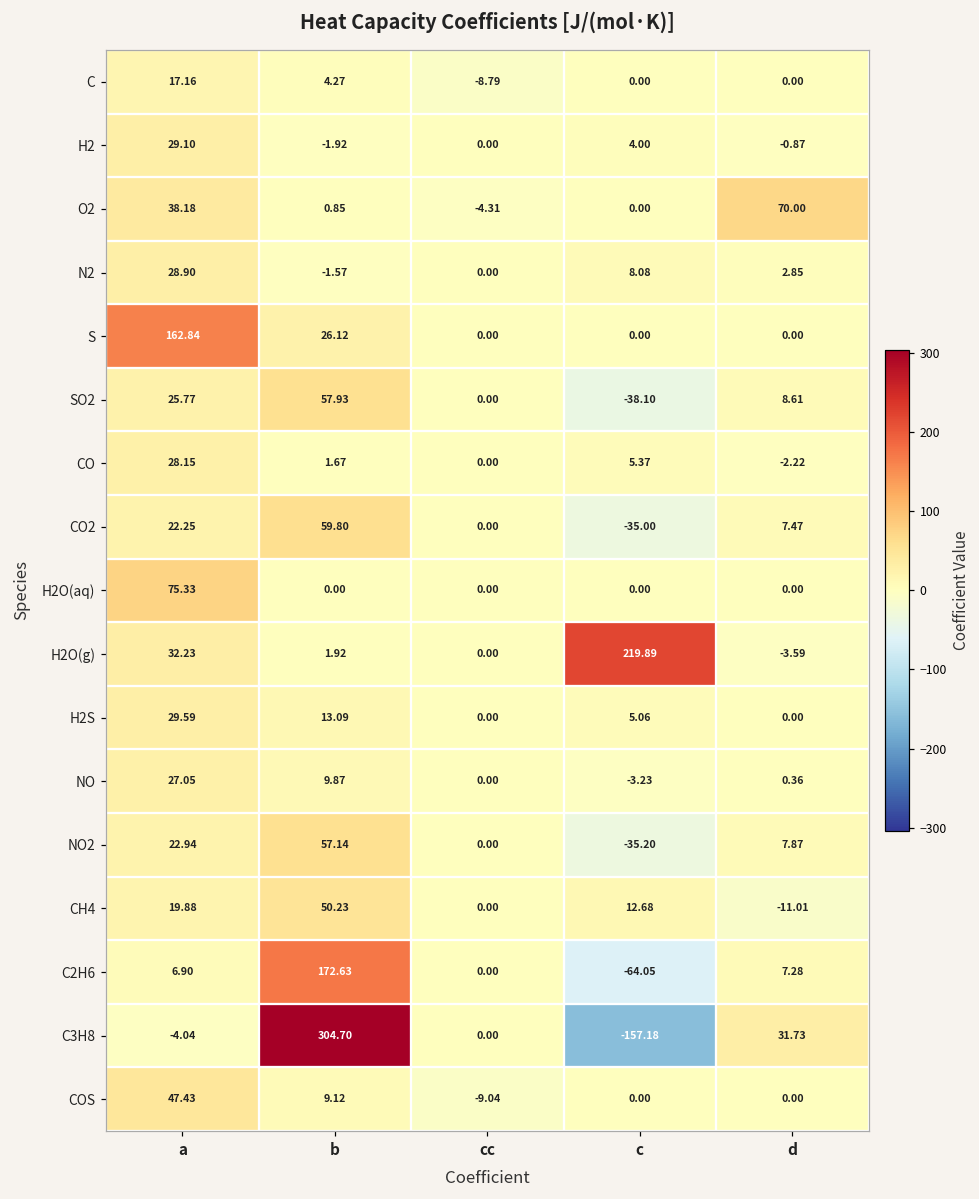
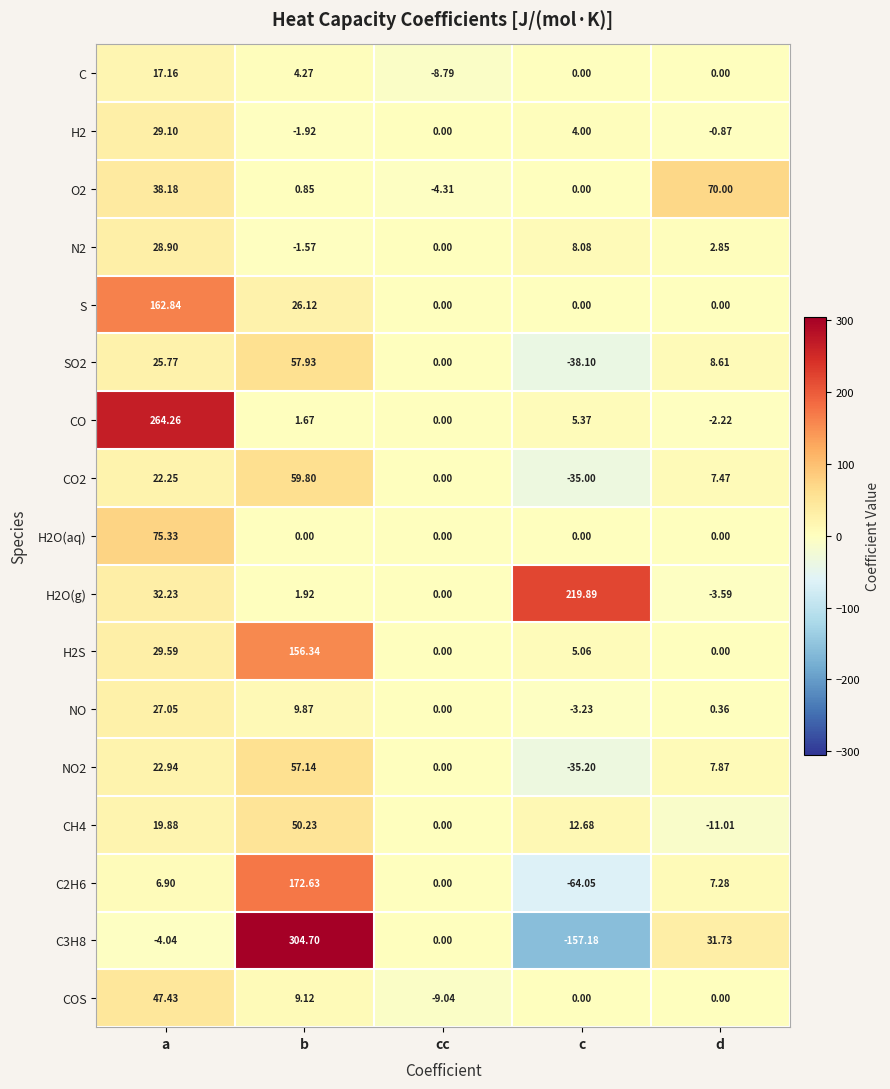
  {
    "C": {
      "a": 17.16,
      "b": 4.27,
      "cc": -8.79,
      "c": 0.00,
      "d": 0.00
    },
    "H2": {
      "a": 29.10,
      "b": -1.92,
      "cc": 0.00,
      "c": 4.00,
      "d": -0.87
    },
    "O2": {
      "a": 38.18,
      "b": 0.85,
      "cc": -4.31,
      "c": 0.00,
      "d": 70.00
    },
    "N2": {
      "a": 28.90,
      "b": -1.57,
      "cc": 0.00,
      "c": 8.08,
      "d": 2.85
    },
    "S": {
      "a": 162.84,
      "b": 26.12,
      "cc": 0.00,
      "c": 0.00,
      "d": 0.00
    },
    "SO2": {
      "a": 25.77,
      "b": 57.93,
      "cc": 0.00,
      "c": -38.10,
      "d": 8.61
    },
    "CO": {
-     "a": 28.15,
+     "a": 264.26,
      "b": 1.67,
      "cc": 0.00,
      "c": 5.37,
      "d": -2.22
    },
    "CO2": {
      "a": 22.25,
      "b": 59.80,
      "cc": 0.00,
      "c": -35.00,
      "d": 7.47
    },
    "H2O(aq)": {
      "a": 75.33,
      "b": 0.00,
      "cc": 0.00,
      "c": 0.00,
      "d": 0.00
    },
    "H2O(g)": {
      "a": 32.23,
      "b": 1.92,
      "cc": 0.00,
      "c": 219.89,
      "d": -3.59
    },
    "H2S": {
      "a": 29.59,
-     "b": 13.09,
+     "b": 156.34,
      "cc": 0.00,
      "c": 5.06,
      "d": 0.00
    },
    "NO": {
      "a": 27.05,
      "b": 9.87,
      "cc": 0.00,
      "c": -3.23,
      "d": 0.36
    },
    "NO2": {
      "a": 22.94,
      "b": 57.14,
      "cc": 0.00,
      "c": -35.20,
      "d": 7.87
    },
    "CH4": {
      "a": 19.88,
      "b": 50.23,
      "cc": 0.00,
      "c": 12.68,
      "d": -11.01
    },
    "C2H6": {
      "a": 6.90,
      "b": 172.63,
      "cc": 0.00,
      "c": -64.05,
      "d": 7.28
    },
    "C3H8": {
      "a": -4.04,
      "b": 304.70,
      "cc": 0.00,
      "c": -157.18,
      "d": 31.73
    },
    "COS": {
      "a": 47.43,
      "b": 9.12,
      "cc": -9.04,
      "c": 0.00,
      "d": 0.00
    }
  }
